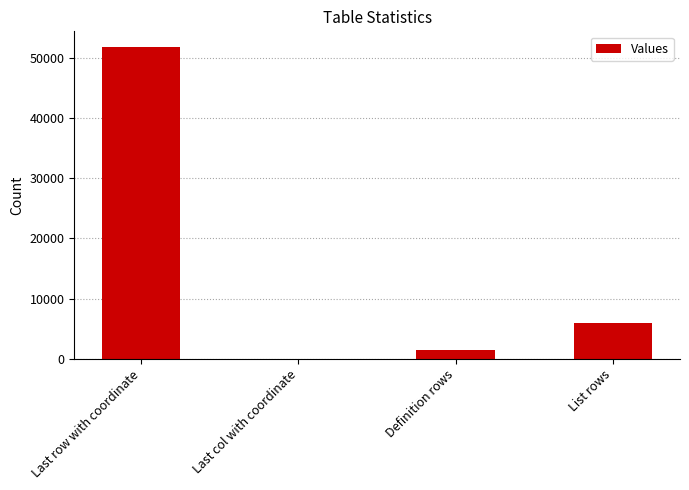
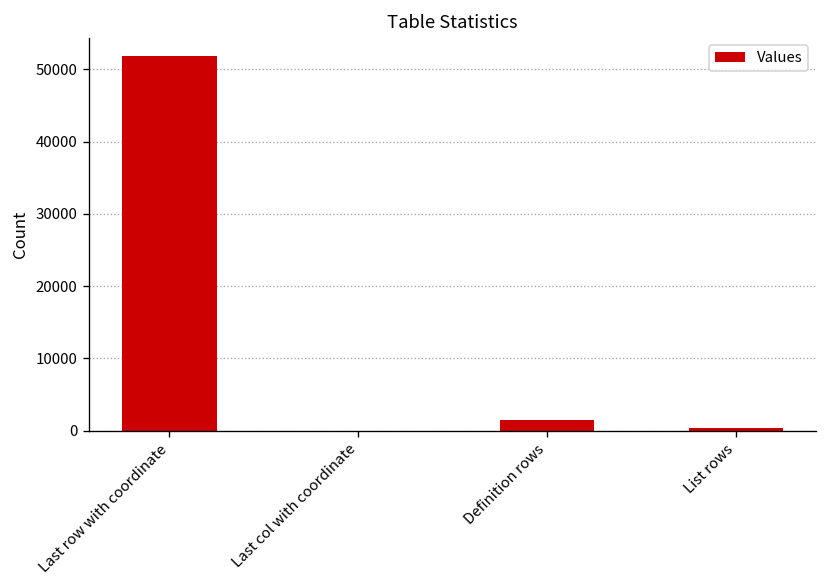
  {
    "Last row with coordinate": 52000,
    "Definition rows": 2000,
-   "List rows": 6000
+   "List rows": 0
  }
